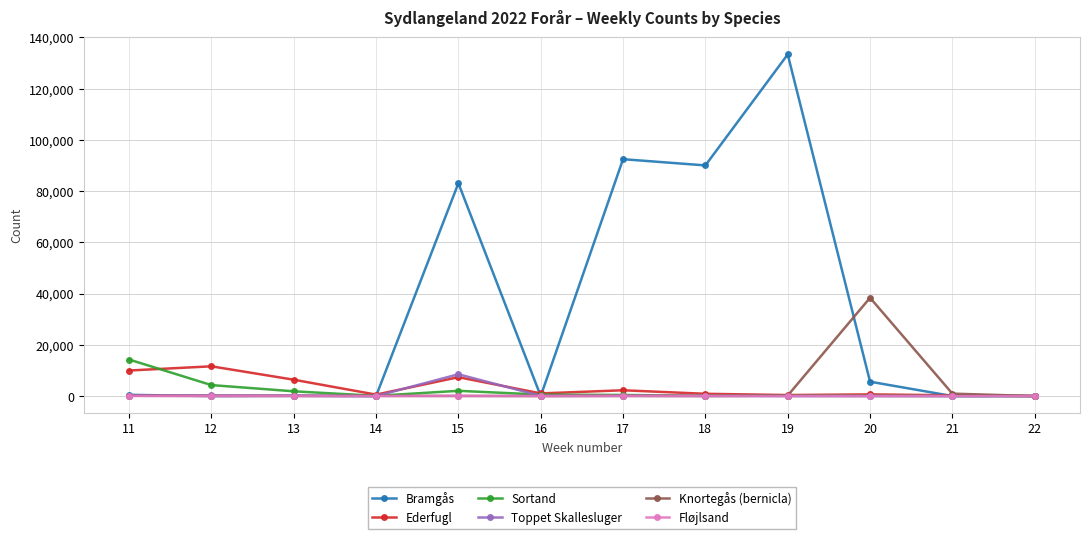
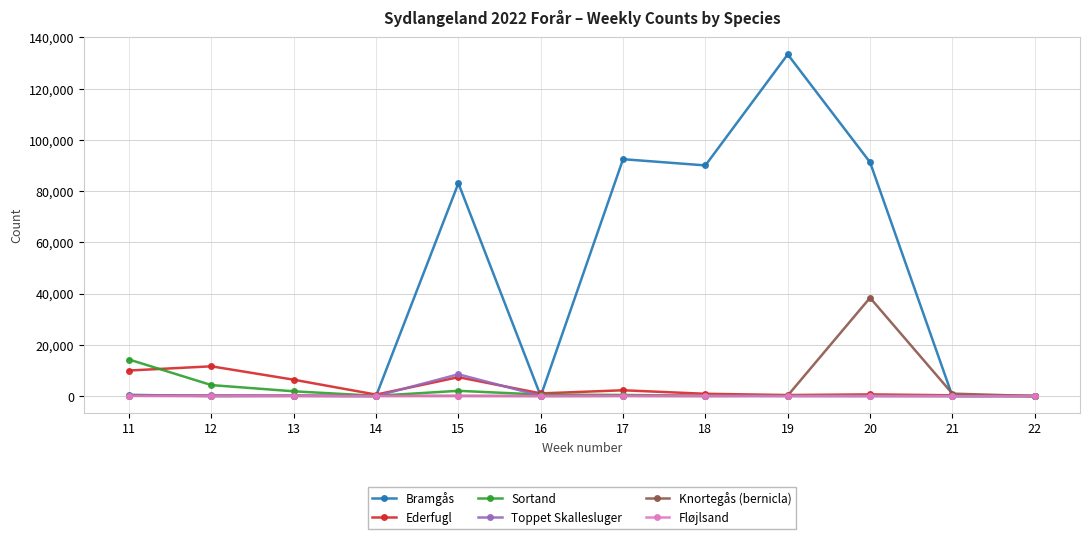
  {
    "Bramgås": {
      "15": "83,000",
      "17": "92,000",
      "18": "90,000",
      "19": "133,000",
-     "20": "6,000"
+     "20": "91,000"
    },
    "Ederfugl": {
      "11": "10,000",
      "12": "12,000",
      "13": "6,000",
      "15": "7,000",
      "17": "2,000"
    },
    "Sortand": {
      "11": "14,000",
      "12": "4,000",
      "13": "2,000",
      "15": "2,000"
    },
    "Toppet Skallesluger": {
      "15": "9,000"
    },
    "Knortegås (bernicla)": {
      "20": "38,000"
    }
  }
